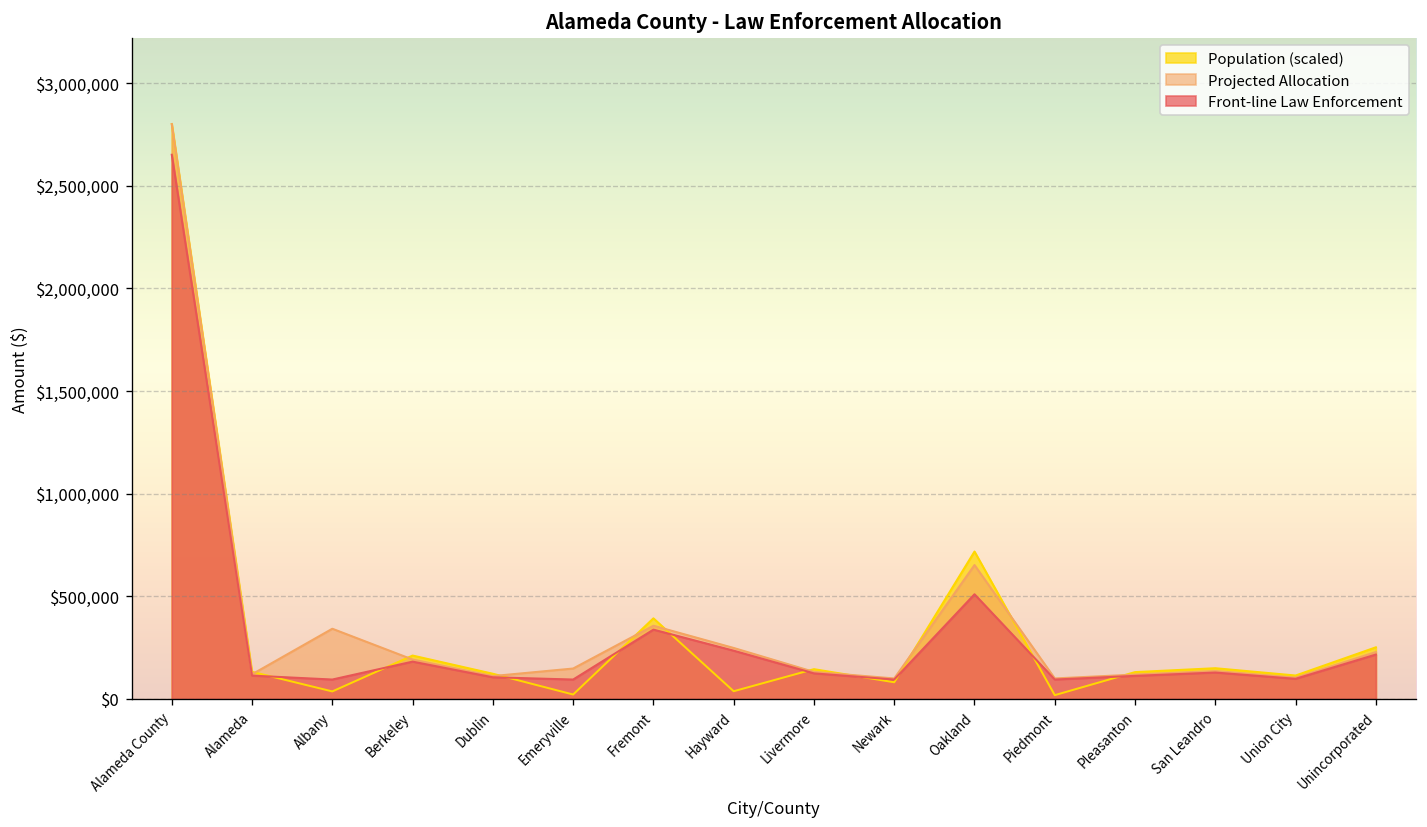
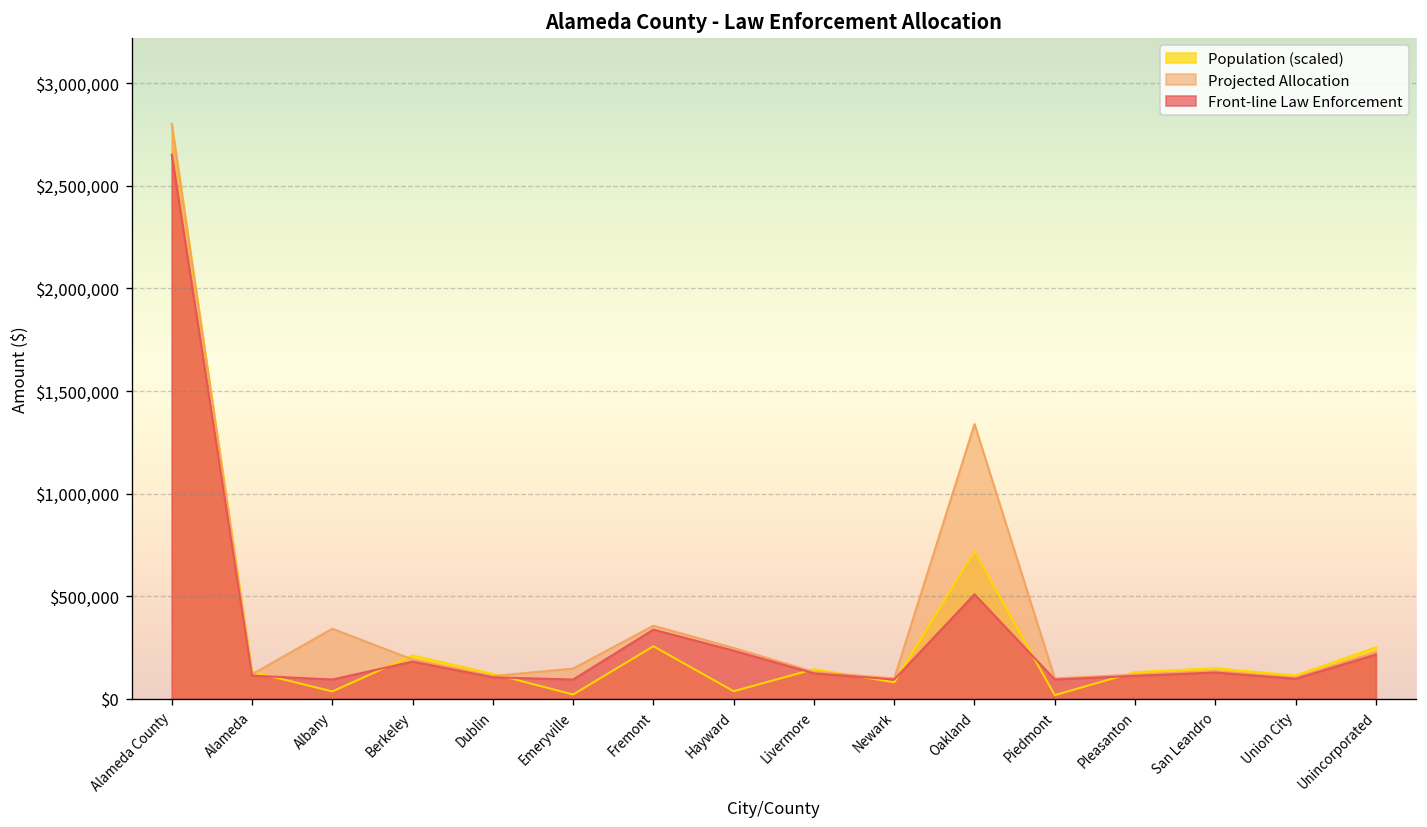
  {
    "Population (scaled)": {
      "Albany": "$40,000",
      "Berkeley": "$210,000",
      "Emeryville": "$20,000",
-     "Fremont": "$390,000",
+     "Fremont": "$260,000",
      "Hayward": "$40,000",
      "Oakland": "$720,000",
      "Piedmont": "$20,000",
      "Unincorporated": "$250,000"
    },
    "Projected Allocation": {
      "Albany": "$340,000",
      "Emeryville": "$150,000",
      "Fremont": "$360,000",
-     "Oakland": "$650,000"
+     "Oakland": "$1,340,000"
    },
    "Front-line Law Enforcement": {
      "Alameda County": "$2,650,000",
      "Albany": "$90,000",
      "Emeryville": "$90,000",
      "Fremont": "$340,000",
      "Oakland": "$510,000"
    }
  }
